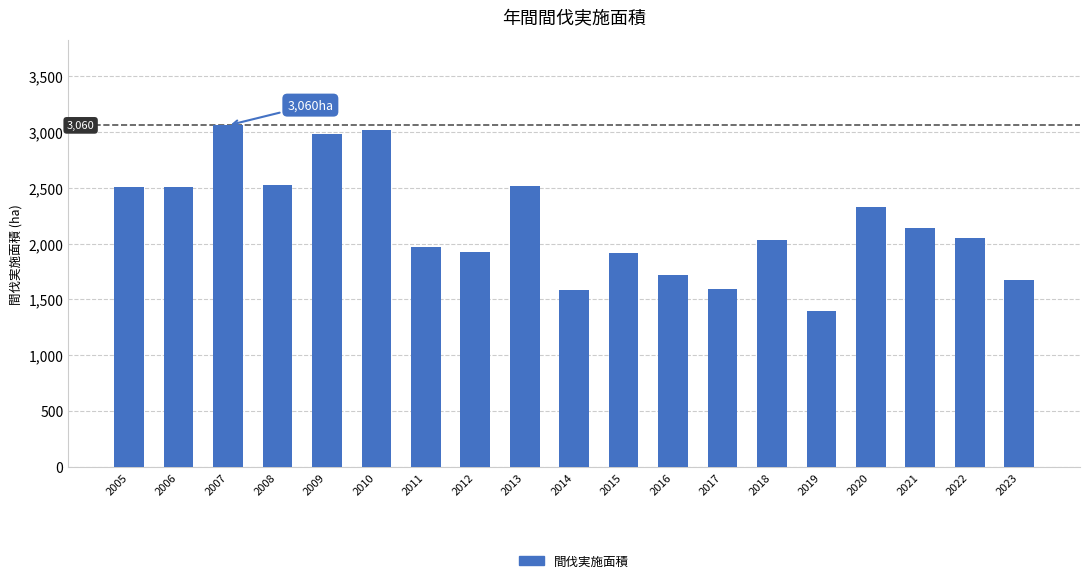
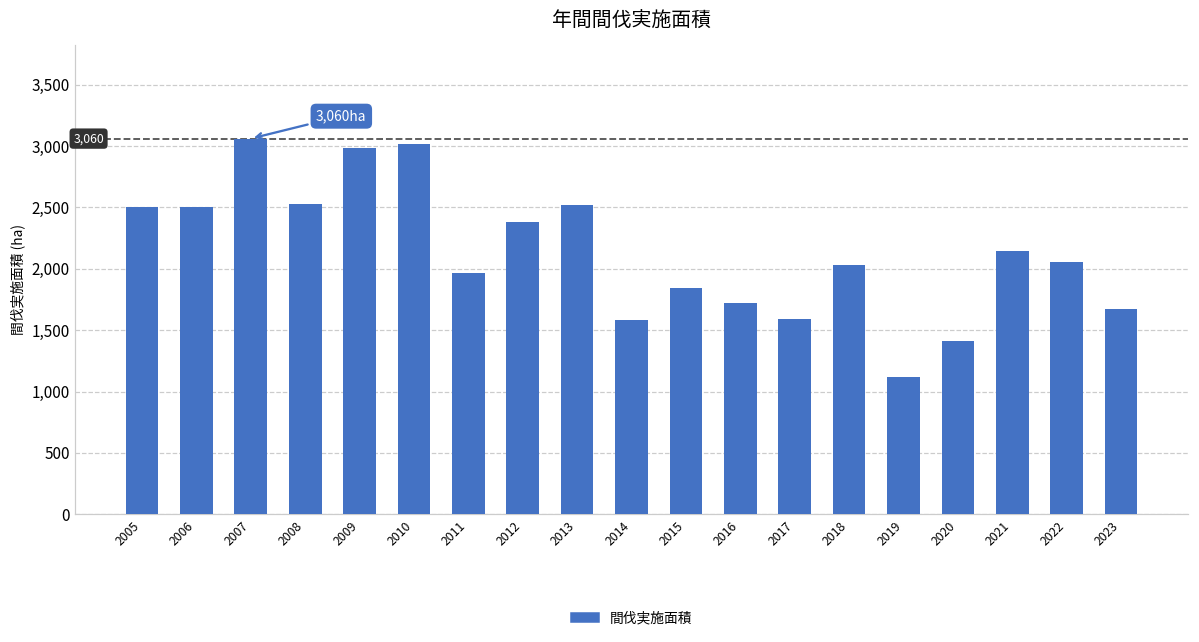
  {
    "2005": "2,510",
    "2006": "2,510",
    "2007": "3,060",
    "2008": "2,530",
    "2009": "2,980",
    "2010": "3,010",
    "2011": "1,970",
-   "2012": "1,920",
+   "2012": "2,380",
    "2013": "2,520",
    "2014": "1,580",
-   "2015": "1,920",
+   "2015": "1,840",
    "2016": "1,720",
    "2017": "1,590",
    "2018": "2,030",
-   "2019": "1,400",
-   "2020": "2,330",
+   "2019": "1,120",
+   "2020": "1,410",
    "2021": "2,140",
    "2022": "2,050",
    "2023": "1,670"
  }
